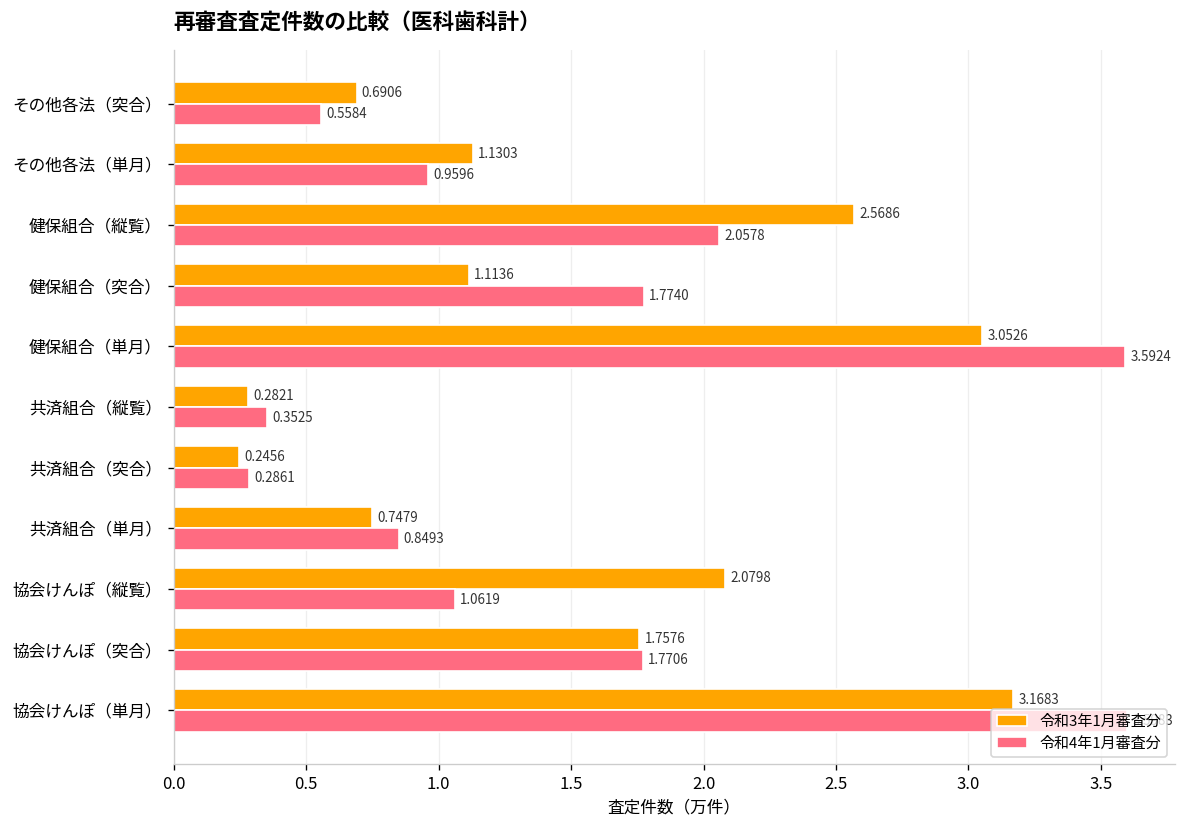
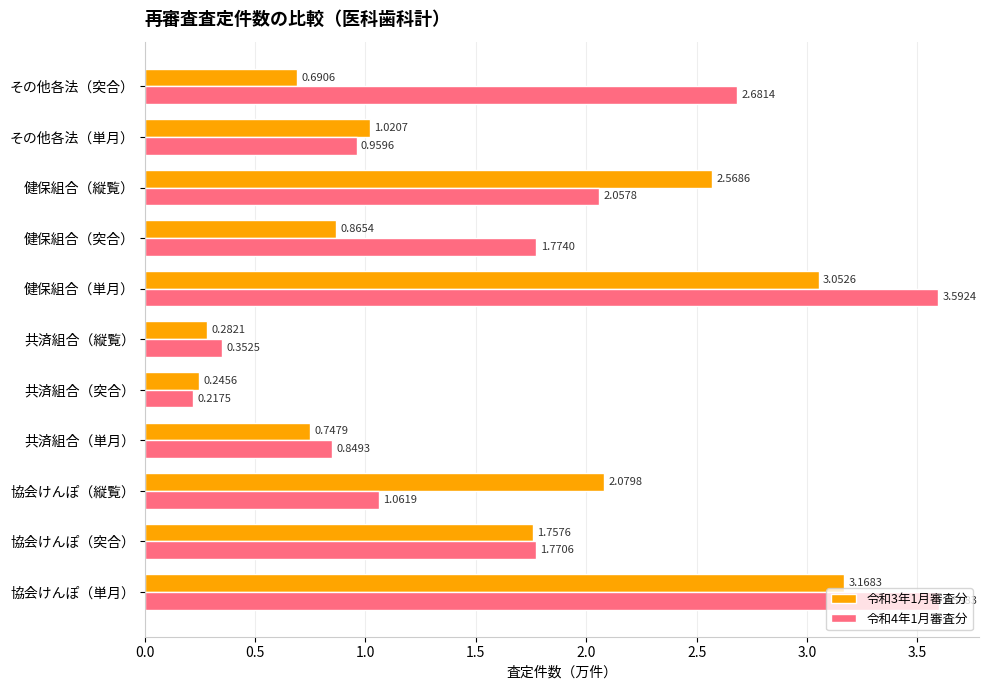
  {
    "令和3年1月審査分": {
      "その他各法（突合）": 0.6906,
-     "その他各法（単月）": 1.1303,
+     "その他各法（単月）": 1.0207,
      "健保組合（縦覧）": 2.5686,
-     "健保組合（突合）": 1.1136,
+     "健保組合（突合）": 0.8654,
      "健保組合（単月）": 3.0526,
      "共済組合（縦覧）": 0.2821,
      "共済組合（突合）": 0.2456,
      "共済組合（単月）": 0.7479,
      "協会けんぽ（縦覧）": 2.0798,
      "協会けんぽ（突合）": 1.7576,
      "協会けんぽ（単月）": 3.1683
    },
    "令和4年1月審査分": {
-     "その他各法（突合）": 0.5584,
+     "その他各法（突合）": 2.6814,
      "その他各法（単月）": 0.9596,
      "健保組合（縦覧）": 2.0578,
      "健保組合（突合）": 1.7740,
      "健保組合（単月）": 3.5924,
      "共済組合（縦覧）": 0.3525,
-     "共済組合（突合）": 0.2861,
+     "共済組合（突合）": 0.2175,
      "共済組合（単月）": 0.8493,
      "協会けんぽ（縦覧）": 1.0619,
      "協会けんぽ（突合）": 1.7706
    }
  }
